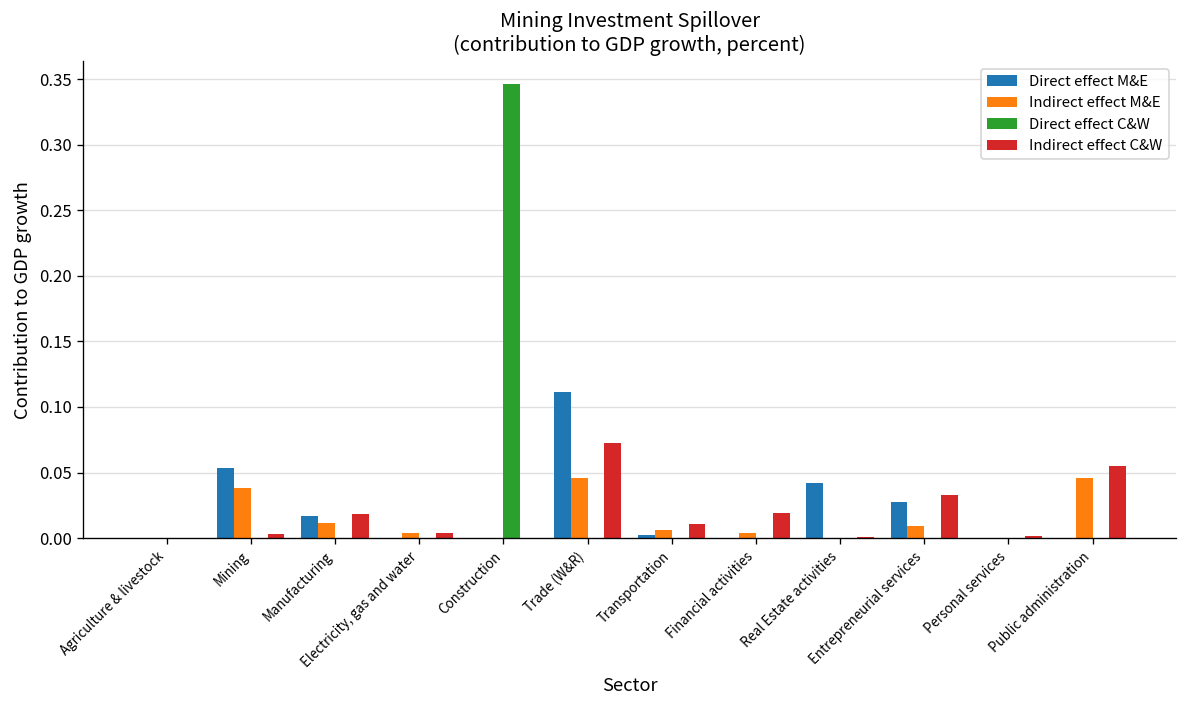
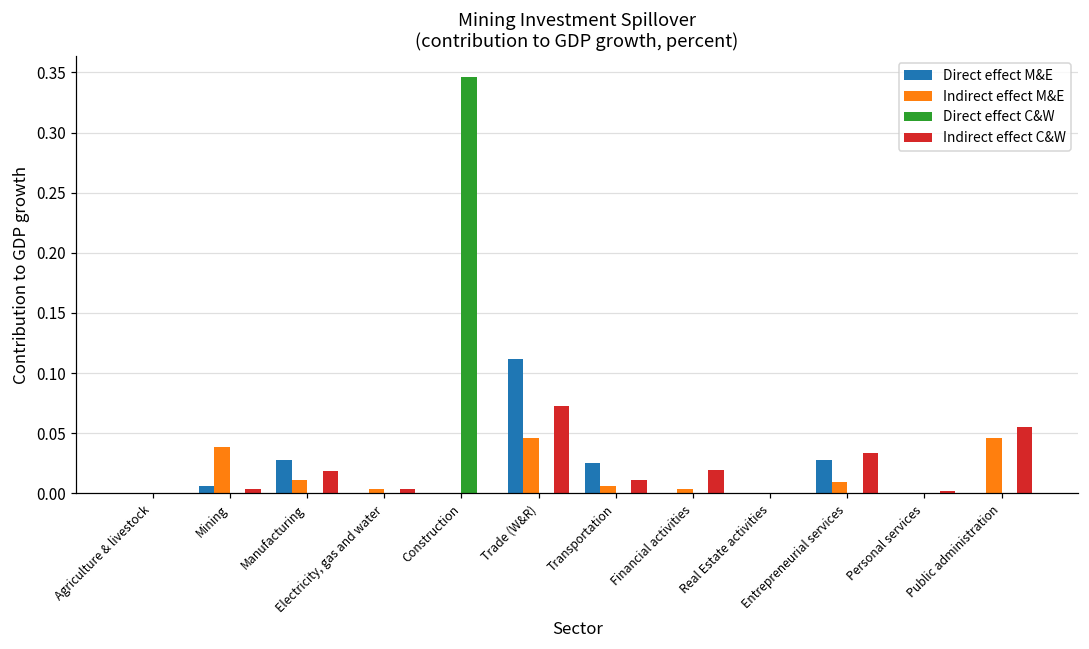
  {
    "Direct effect M&E": {
-     "Mining": 0.053,
-     "Manufacturing": 0.017,
+     "Mining": 0.006,
+     "Manufacturing": 0.028,
      "Trade (W&R)": 0.111,
-     "Transportation": 0.002,
-     "Real Estate activities": 0.042,
+     "Transportation": 0.025,
+     "Real Estate activities": 0.000,
      "Entrepreneurial services": 0.027
    },
    "Indirect effect M&E": {
      "Mining": 0.038,
      "Manufacturing": 0.011,
      "Electricity, gas and water": 0.004,
      "Trade (W&R)": 0.046,
      "Transportation": 0.006,
      "Financial activities": 0.004,
      "Entrepreneurial services": 0.009,
      "Public administration": 0.046
    },
    "Direct effect C&W": {
      "Agriculture & livestock": 0.000,
      "Mining": 0.000,
      "Manufacturing": 0.000,
      "Electricity, gas and water": 0.000,
      "Construction": 0.346,
      "Trade (W&R)": 0.000,
      "Transportation": 0.000,
      "Financial activities": 0.000,
      "Real Estate activities": 0.000,
      "Entrepreneurial services": 0.000,
      "Personal services": 0.000,
      "Public administration": 0.000
    },
    "Indirect effect C&W": {
      "Mining": 0.003,
      "Manufacturing": 0.018,
      "Electricity, gas and water": 0.004,
      "Trade (W&R)": 0.073,
      "Transportation": 0.011,
      "Financial activities": 0.019,
      "Entrepreneurial services": 0.033,
      "Public administration": 0.055
    }
  }
